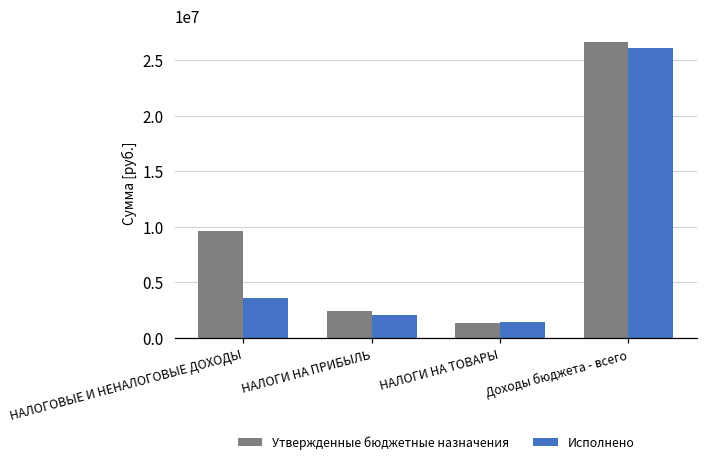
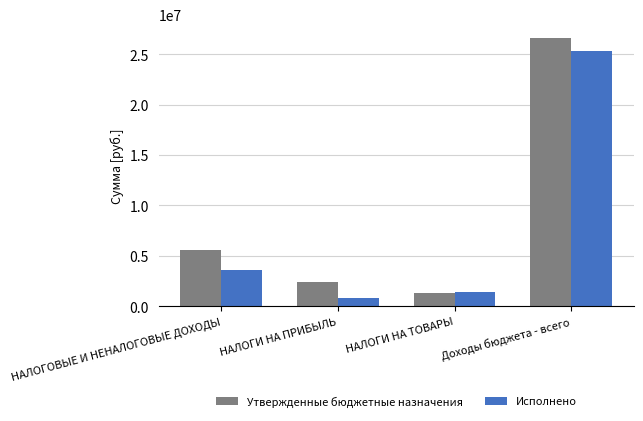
  {
    "Утвержденные бюджетные назначения": {
-     "НАЛОГОВЫЕ И НЕНАЛОГОВЫЕ ДОХОДЫ": 9600000,
+     "НАЛОГОВЫЕ И НЕНАЛОГОВЫЕ ДОХОДЫ": 5500000,
      "НАЛОГИ НА ПРИБЫЛЬ": 2400000,
      "НАЛОГИ НА ТОВАРЫ": 1300000,
      "Доходы бюджета - всего": 26600000
    },
    "Исполнено": {
      "НАЛОГОВЫЕ И НЕНАЛОГОВЫЕ ДОХОДЫ": 3600000,
-     "НАЛОГИ НА ПРИБЫЛЬ": 2000000,
+     "НАЛОГИ НА ПРИБЫЛЬ": 800000,
      "НАЛОГИ НА ТОВАРЫ": 1500000,
-     "Доходы бюджета - всего": 26100000
+     "Доходы бюджета - всего": 25300000
    }
  }
